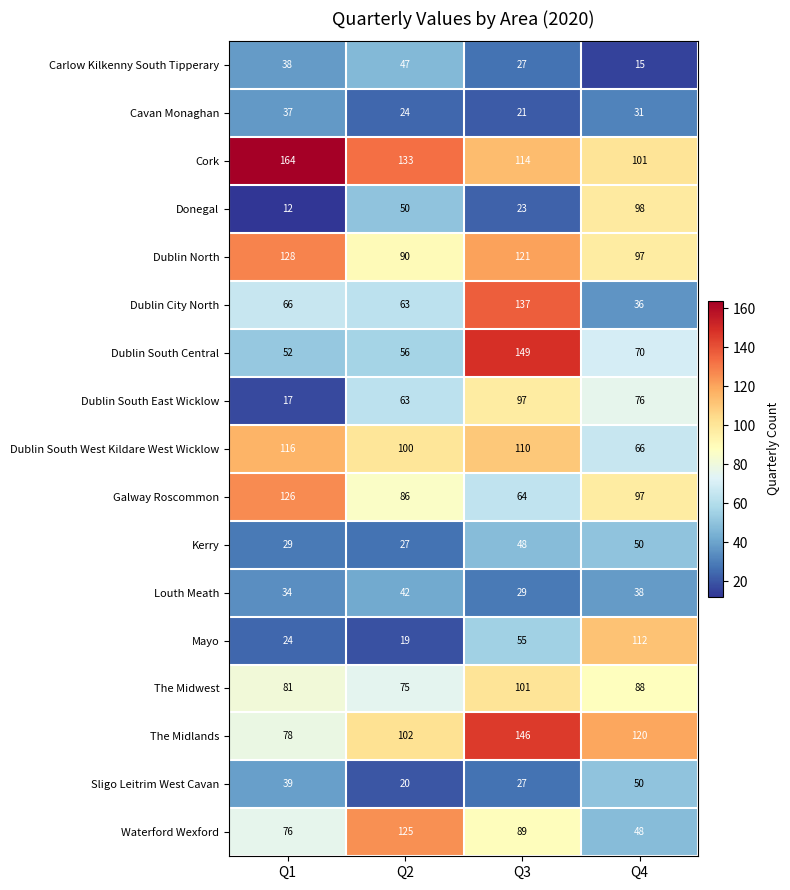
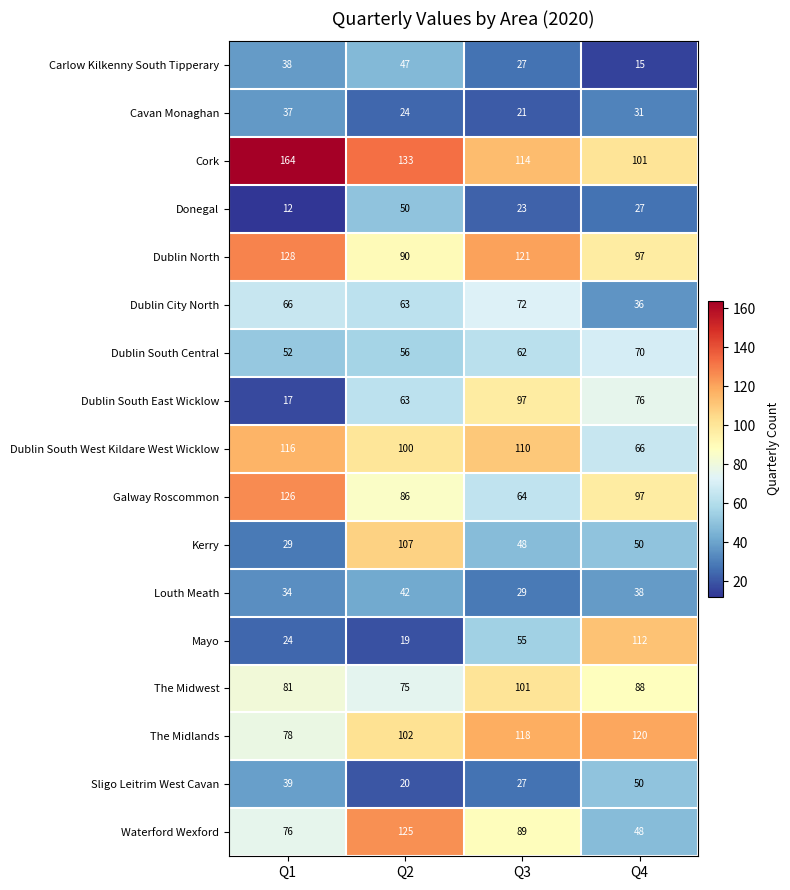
  {
    "Carlow Kilkenny South Tipperary": {
      "Q1": 38,
      "Q2": 47,
      "Q3": 27,
      "Q4": 15
    },
    "Cavan Monaghan": {
      "Q1": 37,
      "Q2": 24,
      "Q3": 21,
      "Q4": 31
    },
    "Cork": {
      "Q1": 164,
      "Q2": 133,
      "Q3": 114,
      "Q4": 101
    },
    "Donegal": {
      "Q1": 12,
      "Q2": 50,
      "Q3": 23,
-     "Q4": 98
+     "Q4": 27
    },
    "Dublin North": {
      "Q1": 128,
      "Q2": 90,
      "Q3": 121,
      "Q4": 97
    },
    "Dublin City North": {
      "Q1": 66,
      "Q2": 63,
-     "Q3": 137,
+     "Q3": 72,
      "Q4": 36
    },
    "Dublin South Central": {
      "Q1": 52,
      "Q2": 56,
-     "Q3": 149,
+     "Q3": 62,
      "Q4": 70
    },
    "Dublin South East Wicklow": {
      "Q1": 17,
      "Q2": 63,
      "Q3": 97,
      "Q4": 76
    },
    "Dublin South West Kildare West Wicklow": {
      "Q1": 116,
      "Q2": 100,
      "Q3": 110,
      "Q4": 66
    },
    "Galway Roscommon": {
      "Q1": 126,
      "Q2": 86,
      "Q3": 64,
      "Q4": 97
    },
    "Kerry": {
      "Q1": 29,
-     "Q2": 27,
+     "Q2": 107,
      "Q3": 48,
      "Q4": 50
    },
    "Louth Meath": {
      "Q1": 34,
      "Q2": 42,
      "Q3": 29,
      "Q4": 38
    },
    "Mayo": {
      "Q1": 24,
      "Q2": 19,
      "Q3": 55,
      "Q4": 112
    },
    "The Midwest": {
      "Q1": 81,
      "Q2": 75,
      "Q3": 101,
      "Q4": 88
    },
    "The Midlands": {
      "Q1": 78,
      "Q2": 102,
-     "Q3": 146,
+     "Q3": 118,
      "Q4": 120
    },
    "Sligo Leitrim West Cavan": {
      "Q1": 39,
      "Q2": 20,
      "Q3": 27,
      "Q4": 50
    },
    "Waterford Wexford": {
      "Q1": 76,
      "Q2": 125,
      "Q3": 89,
      "Q4": 48
    }
  }
